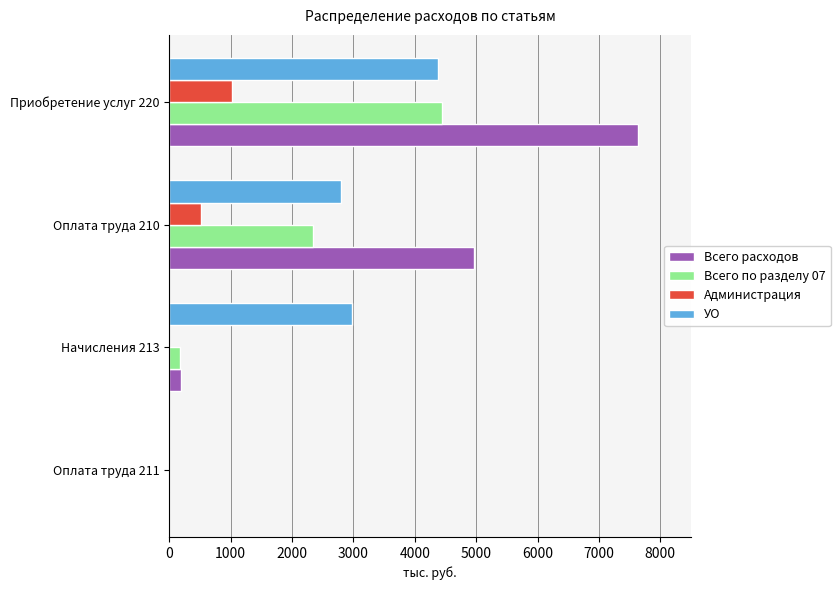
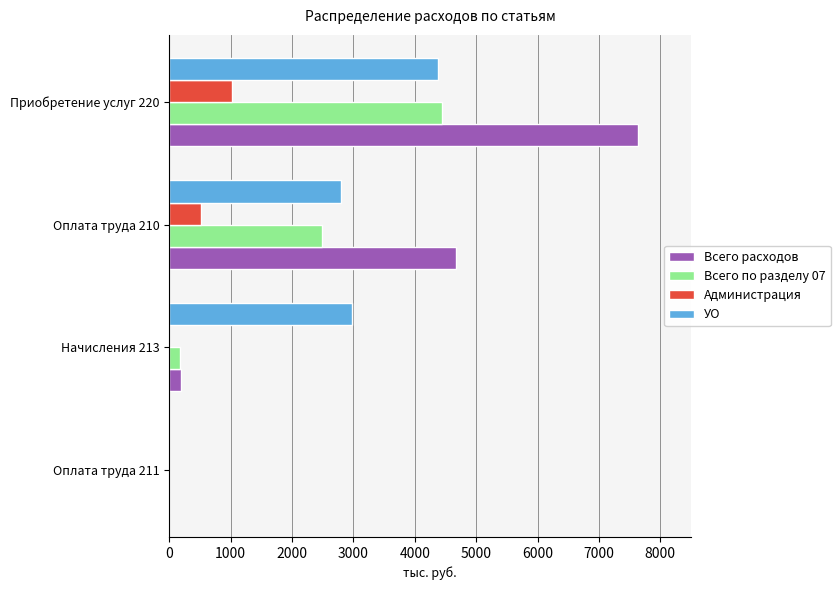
  {
    "Всего расходов": {
      "Приобретение услуг 220": 7600,
-     "Оплата труда 210": 5000,
+     "Оплата труда 210": 4700,
      "Начисления 213": 200,
      "Оплата труда 211": 0
    },
    "Всего по разделу 07": {
      "Приобретение услуг 220": 4400,
-     "Оплата труда 210": 2400,
+     "Оплата труда 210": 2500,
      "Начисления 213": 200,
      "Оплата труда 211": 0
    },
    "Администрация": {
      "Приобретение услуг 220": 1000,
      "Оплата труда 210": 500,
      "Оплата труда 211": 0
    },
    "УО": {
      "Приобретение услуг 220": 4400,
      "Оплата труда 210": 2800,
      "Начисления 213": 3000,
      "Оплата труда 211": 0
    }
  }
